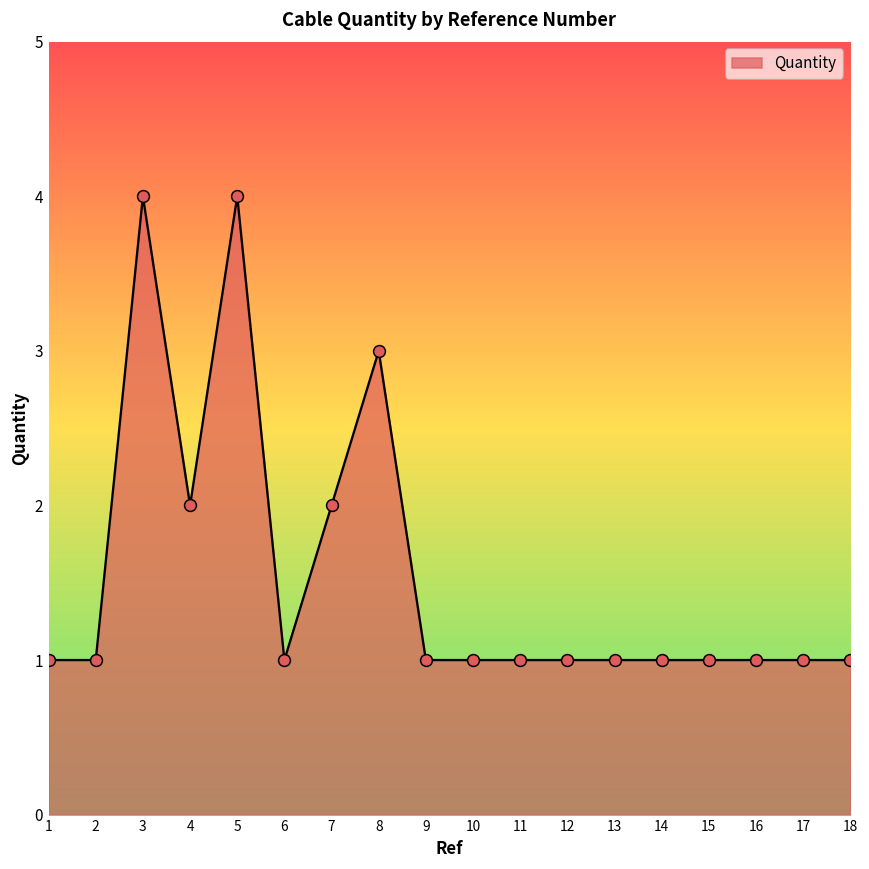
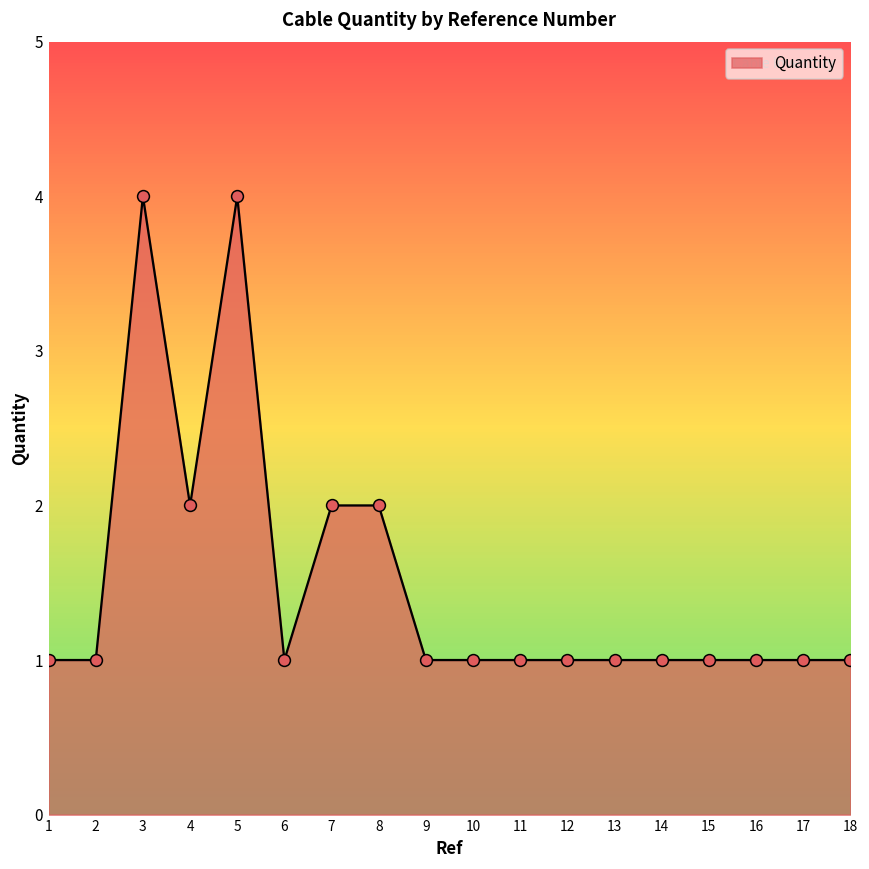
  {
    "1": 1,
    "2": 1,
    "3": 4,
    "4": 2,
    "5": 4,
    "6": 1,
    "7": 2,
-   "8": 3,
+   "8": 2,
    "9": 1,
    "10": 1,
    "11": 1,
    "12": 1,
    "13": 1,
    "14": 1,
    "15": 1,
    "16": 1,
    "17": 1,
    "18": 1
  }
